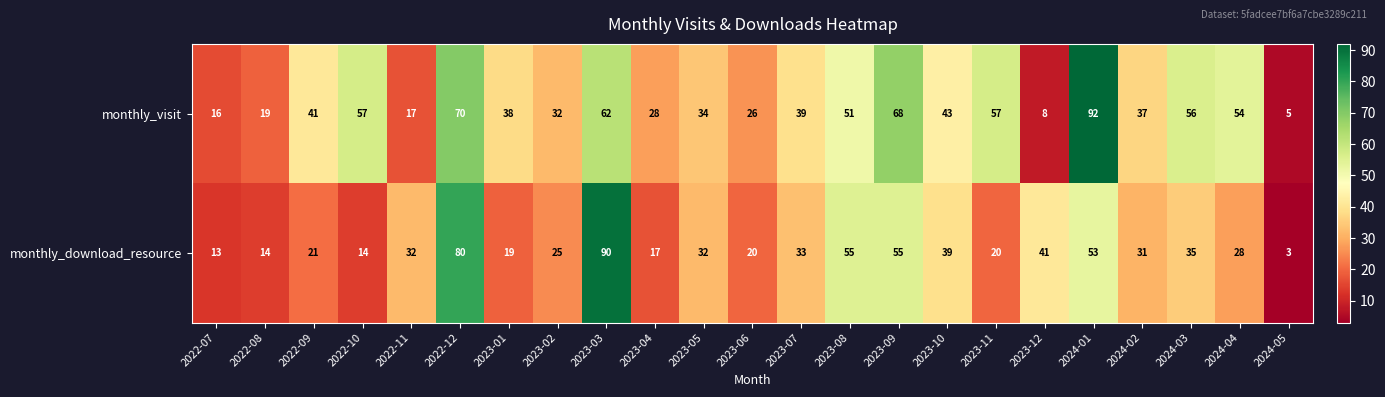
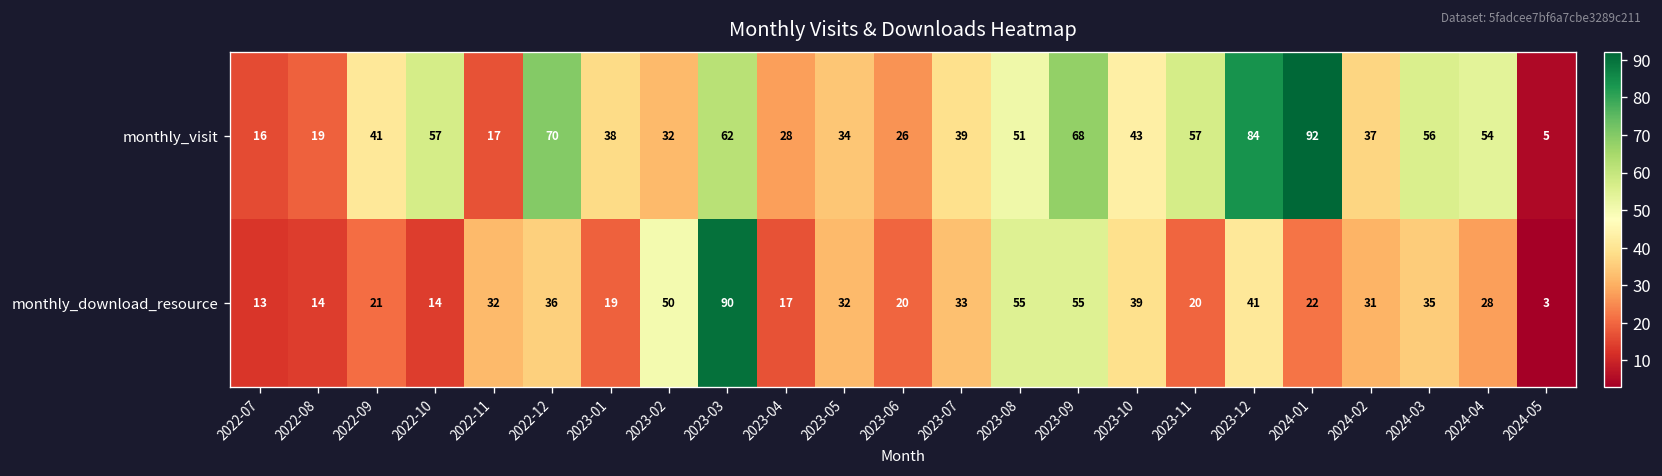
  {
    "monthly_visit": {
      "2022-07": 16,
      "2022-08": 19,
      "2022-09": 41,
      "2022-10": 57,
      "2022-11": 17,
      "2022-12": 70,
      "2023-01": 38,
      "2023-02": 32,
      "2023-03": 62,
      "2023-04": 28,
      "2023-05": 34,
      "2023-06": 26,
      "2023-07": 39,
      "2023-08": 51,
      "2023-09": 68,
      "2023-10": 43,
      "2023-11": 57,
-     "2023-12": 8,
+     "2023-12": 84,
      "2024-01": 92,
      "2024-02": 37,
      "2024-03": 56,
      "2024-04": 54,
      "2024-05": 5
    },
    "monthly_download_resource": {
      "2022-07": 13,
      "2022-08": 14,
      "2022-09": 21,
      "2022-10": 14,
      "2022-11": 32,
-     "2022-12": 80,
+     "2022-12": 36,
      "2023-01": 19,
-     "2023-02": 25,
+     "2023-02": 50,
      "2023-03": 90,
      "2023-04": 17,
      "2023-05": 32,
      "2023-06": 20,
      "2023-07": 33,
      "2023-08": 55,
      "2023-09": 55,
      "2023-10": 39,
      "2023-11": 20,
      "2023-12": 41,
-     "2024-01": 53,
+     "2024-01": 22,
      "2024-02": 31,
      "2024-03": 35,
      "2024-04": 28,
      "2024-05": 3
    }
  }
